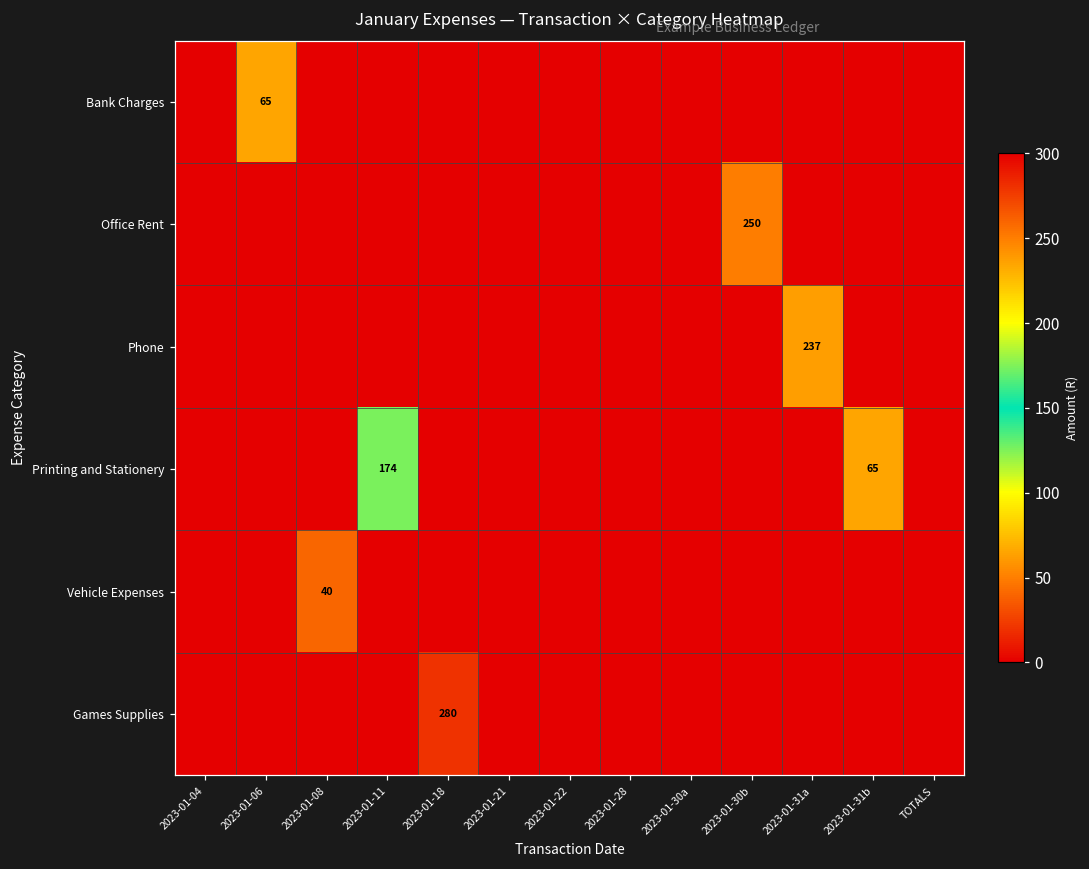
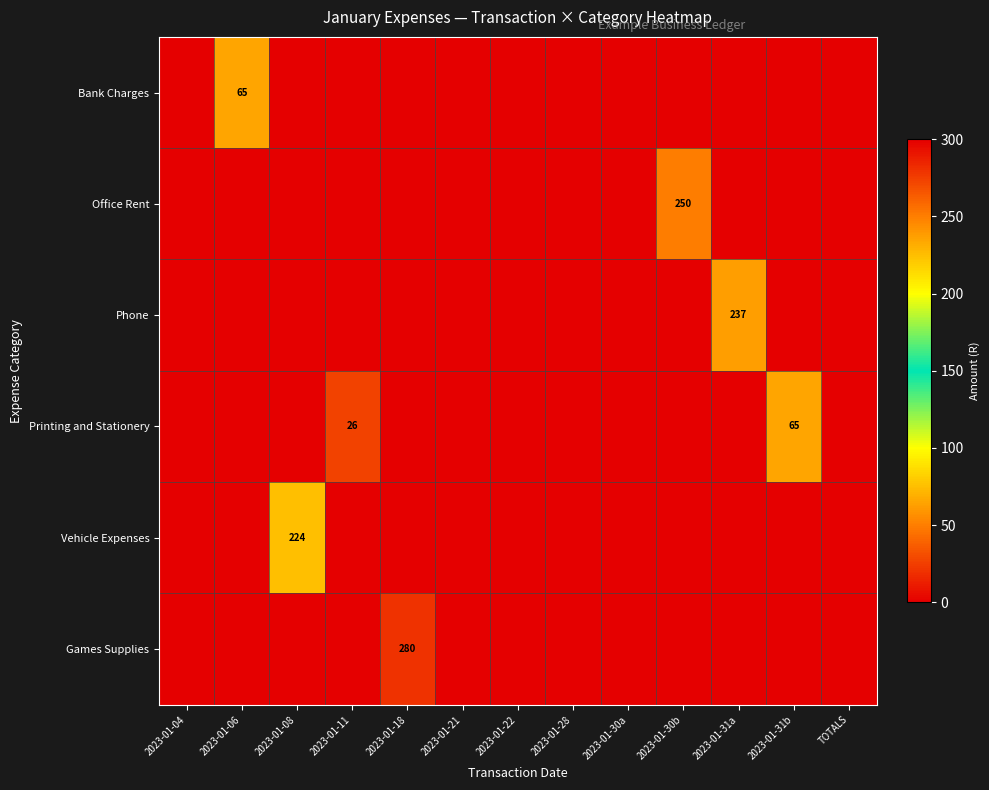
  {
    "Bank Charges": {
      "2023-01-06": 65
    },
    "Office Rent": {
      "2023-01-30b": 250
    },
    "Phone": {
      "2023-01-31a": 237
    },
    "Printing and Stationery": {
-     "2023-01-11": 174,
+     "2023-01-11": 26,
      "2023-01-31b": 65
    },
    "Vehicle Expenses": {
-     "2023-01-08": 40
+     "2023-01-08": 224
    },
    "Games Supplies": {
      "2023-01-18": 280
    }
  }
